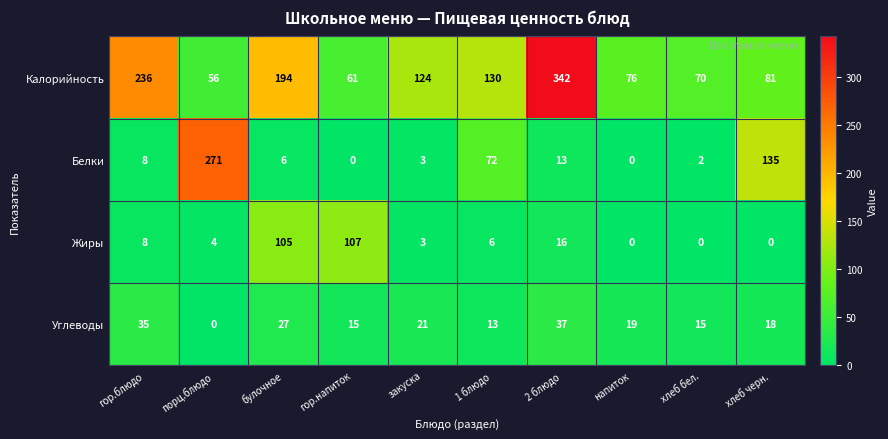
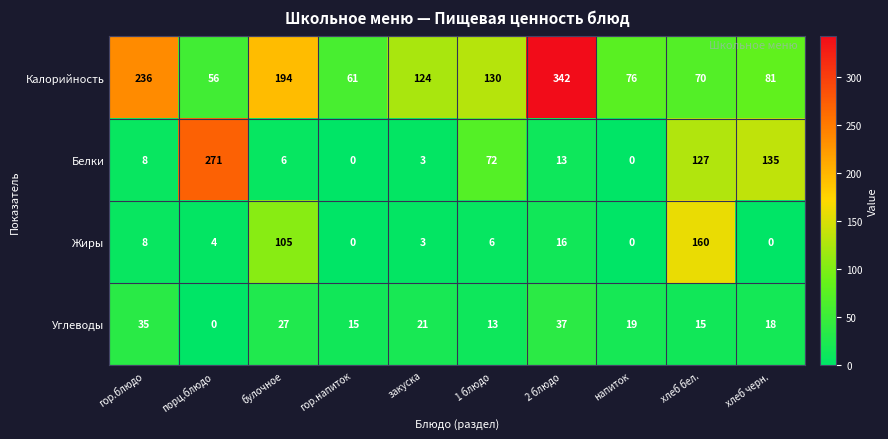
  {
    "Калорийность": {
      "гор.блюдо": 236,
      "порц.блюдо": 56,
      "булочное": 194,
      "гор.напиток": 61,
      "закуска": 124,
      "1 блюдо": 130,
      "2 блюдо": 342,
      "напиток": 76,
      "хлеб бел.": 70
    },
    "Белки": {
      "гор.блюдо": 8,
      "порц.блюдо": 271,
      "булочное": 6,
      "гор.напиток": 0,
      "закуска": 3,
      "1 блюдо": 72,
      "2 блюдо": 13,
      "напиток": 0,
-     "хлеб бел.": 2,
+     "хлеб бел.": 127,
      "хлеб черн.": 135
    },
    "Жиры": {
      "гор.блюдо": 8,
      "порц.блюдо": 4,
      "булочное": 105,
-     "гор.напиток": 107,
+     "гор.напиток": 0,
      "закуска": 3,
      "1 блюдо": 6,
      "2 блюдо": 16,
      "напиток": 0,
-     "хлеб бел.": 0,
+     "хлеб бел.": 160,
      "хлеб черн.": 0
    },
    "Углеводы": {
      "гор.блюдо": 35,
      "порц.блюдо": 0,
      "булочное": 27,
      "гор.напиток": 15,
      "закуска": 21,
      "1 блюдо": 13,
      "2 блюдо": 37,
      "напиток": 19,
      "хлеб бел.": 15,
      "хлеб черн.": 18
    }
  }
